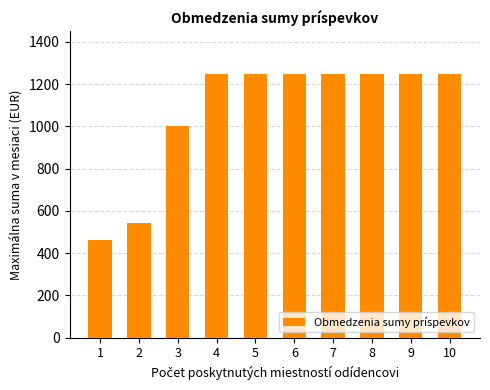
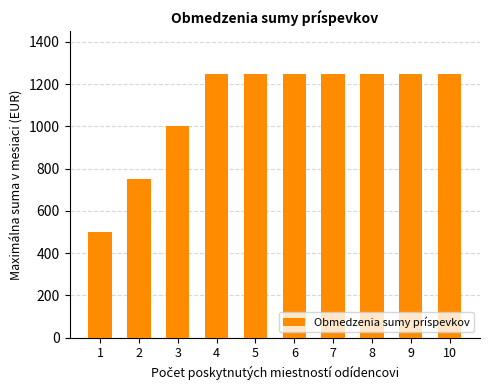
  {
-   "1": 460,
-   "2": 540,
+   "1": 500,
+   "2": 750,
    "3": 1000,
    "4": 1250,
    "5": 1250,
    "6": 1250,
    "7": 1250,
    "8": 1250,
    "9": 1250,
    "10": 1250
  }
